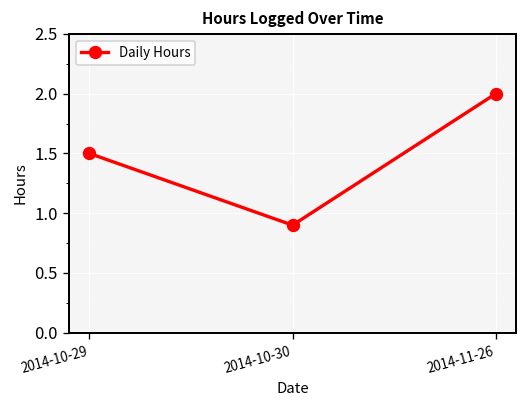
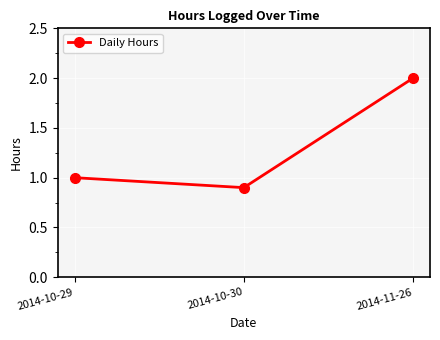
  {
-   "2014-10-29": 1.5,
+   "2014-10-29": 1.0,
    "2014-10-30": 0.9,
    "2014-11-26": 2.0
  }
